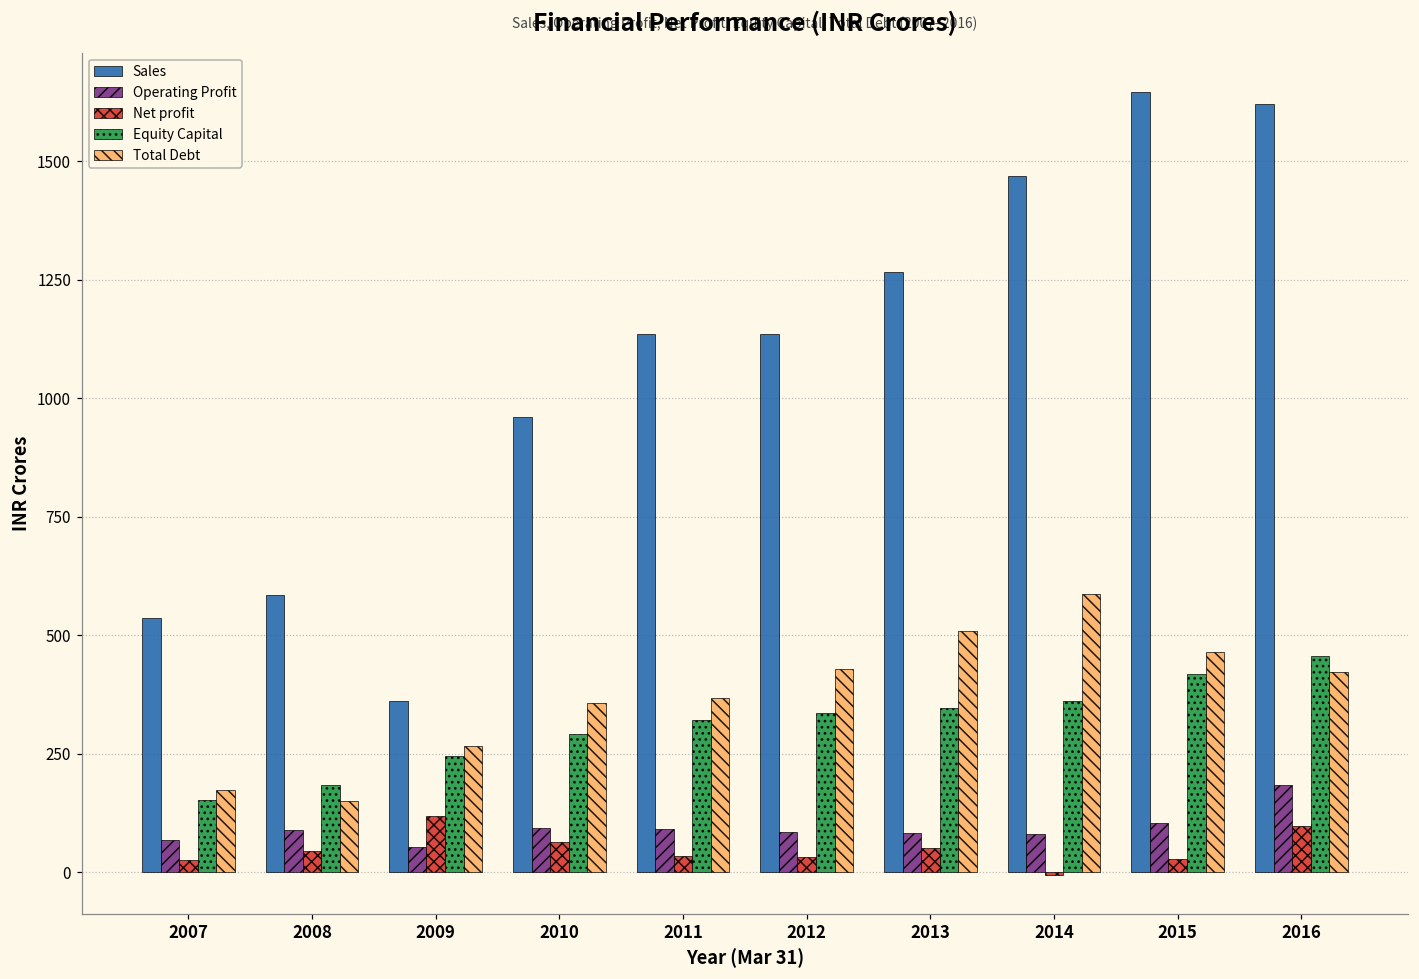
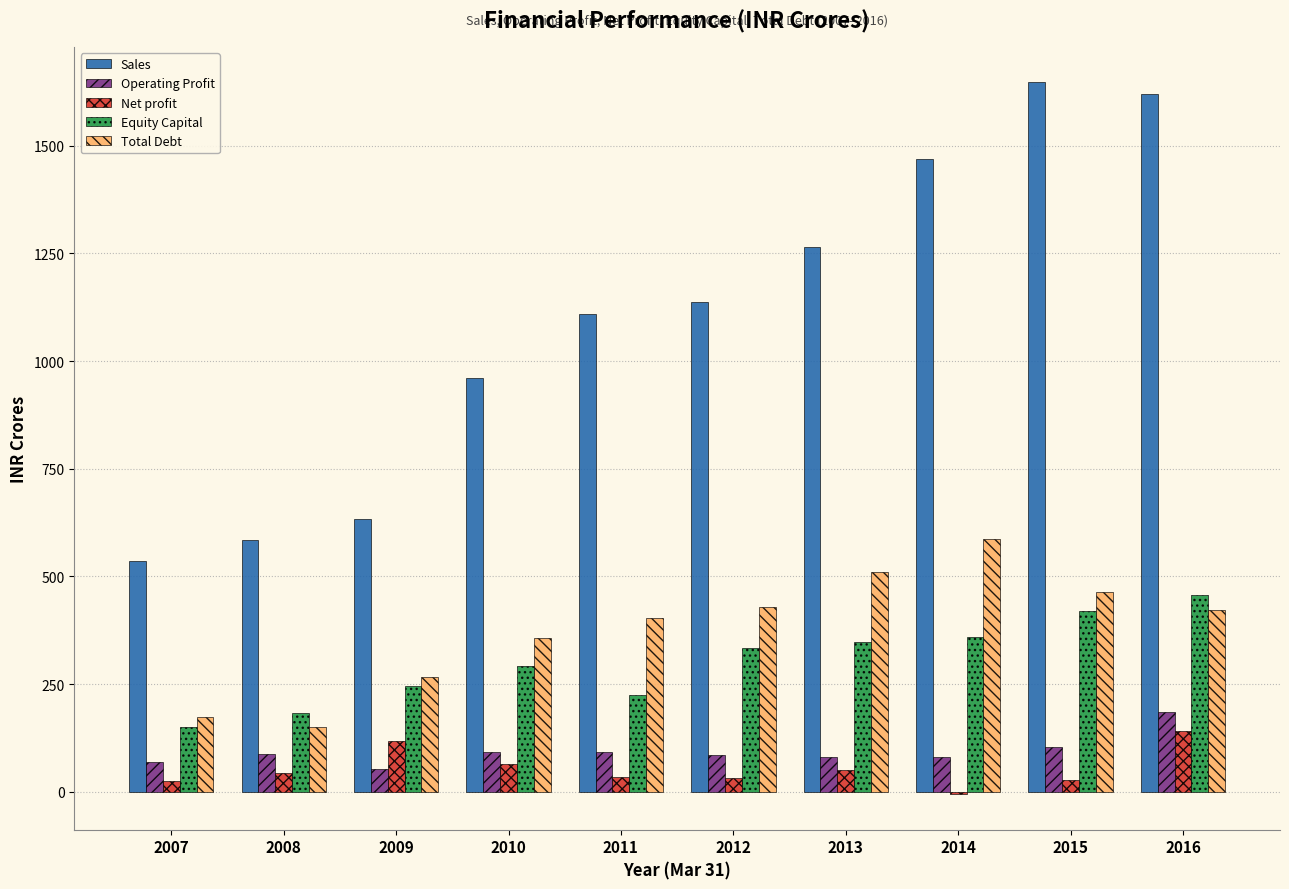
  {
    "Sales": {
      "2007": 540,
      "2008": 590,
-     "2009": 360,
+     "2009": 630,
      "2010": 960,
-     "2011": 1140,
+     "2011": 1110,
      "2012": 1140,
      "2013": 1270,
      "2014": 1470,
      "2015": 1650,
      "2016": 1620
    },
    "Operating Profit": {
      "2007": 70,
      "2008": 90,
      "2009": 50,
      "2010": 90,
      "2011": 90,
      "2012": 80,
      "2013": 80,
      "2014": 80,
      "2015": 100,
      "2016": 180
    },
    "Net profit": {
      "2007": 30,
      "2008": 40,
      "2009": 120,
      "2010": 60,
      "2011": 30,
      "2012": 30,
      "2013": 50,
      "2015": 30,
-     "2016": 100
+     "2016": 140
    },
    "Equity Capital": {
      "2007": 150,
      "2008": 180,
      "2009": 250,
      "2010": 290,
-     "2011": 320,
+     "2011": 220,
      "2012": 330,
      "2013": 350,
      "2014": 360,
      "2015": 420,
      "2016": 460
    },
    "Total Debt": {
      "2007": 170,
      "2008": 150,
      "2009": 270,
      "2010": 360,
-     "2011": 370,
+     "2011": 400,
      "2012": 430,
      "2013": 510,
      "2014": 590,
      "2015": 460,
      "2016": 420
    }
  }
